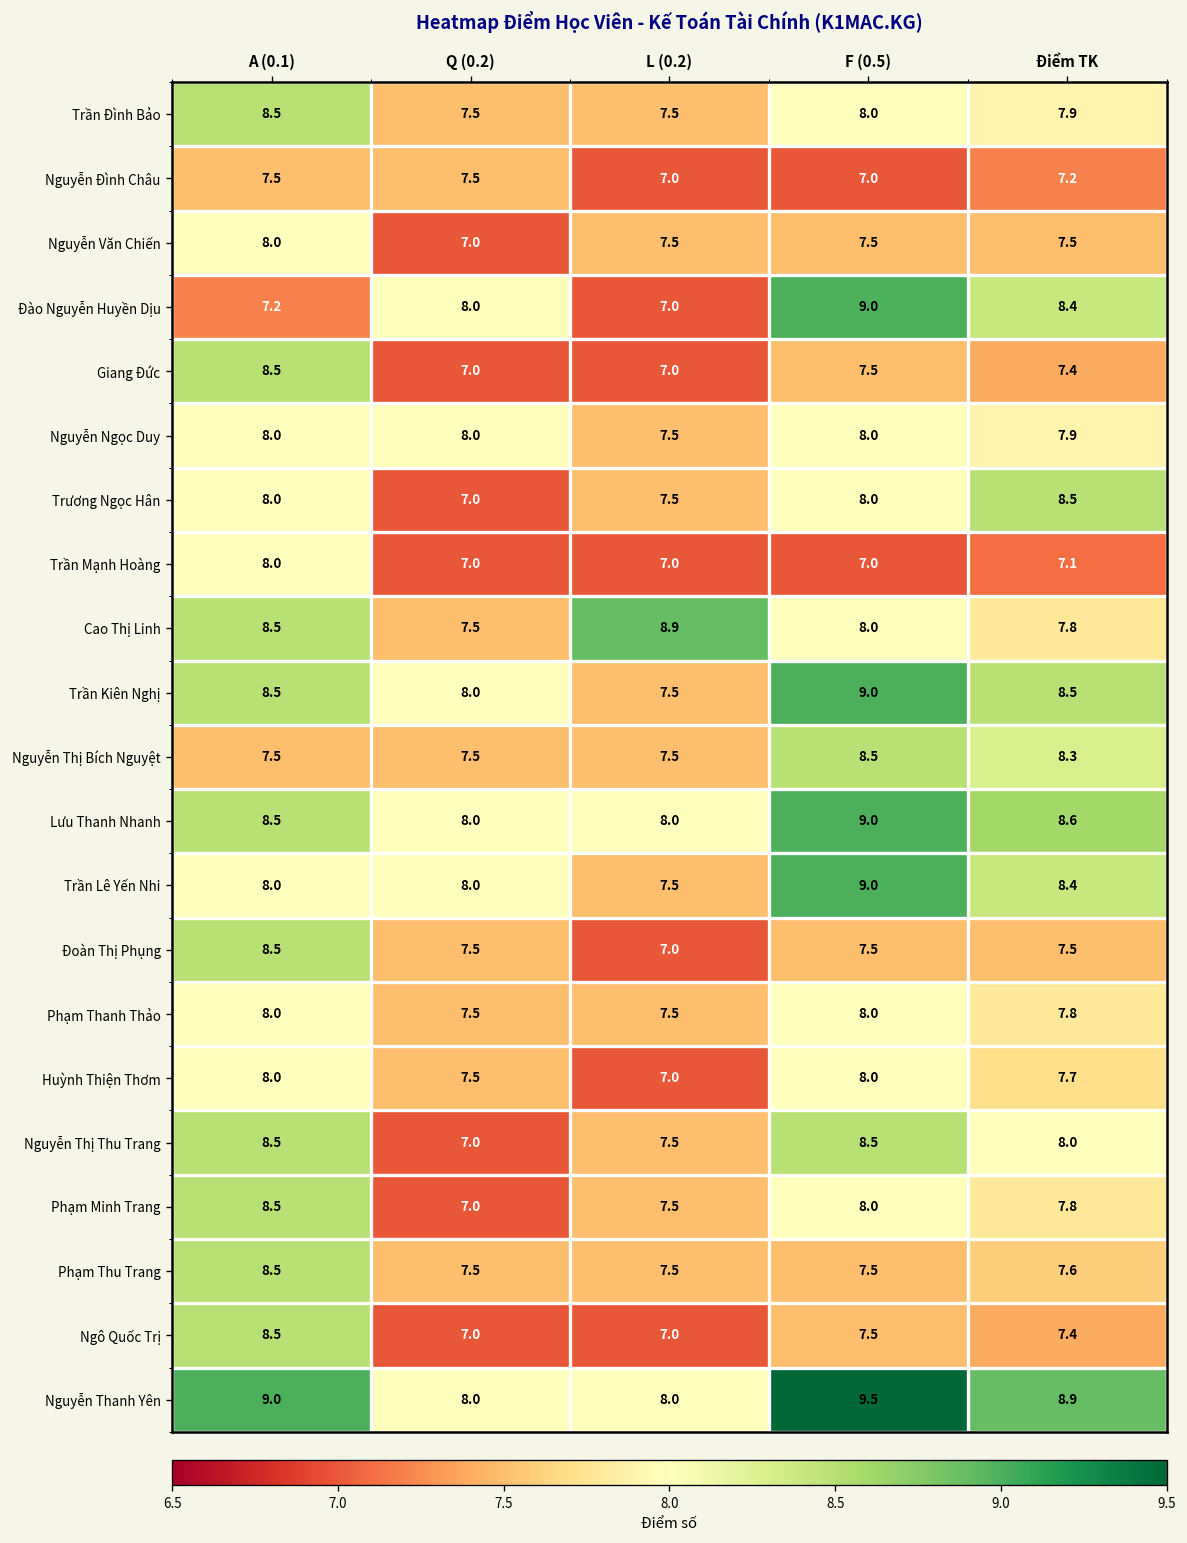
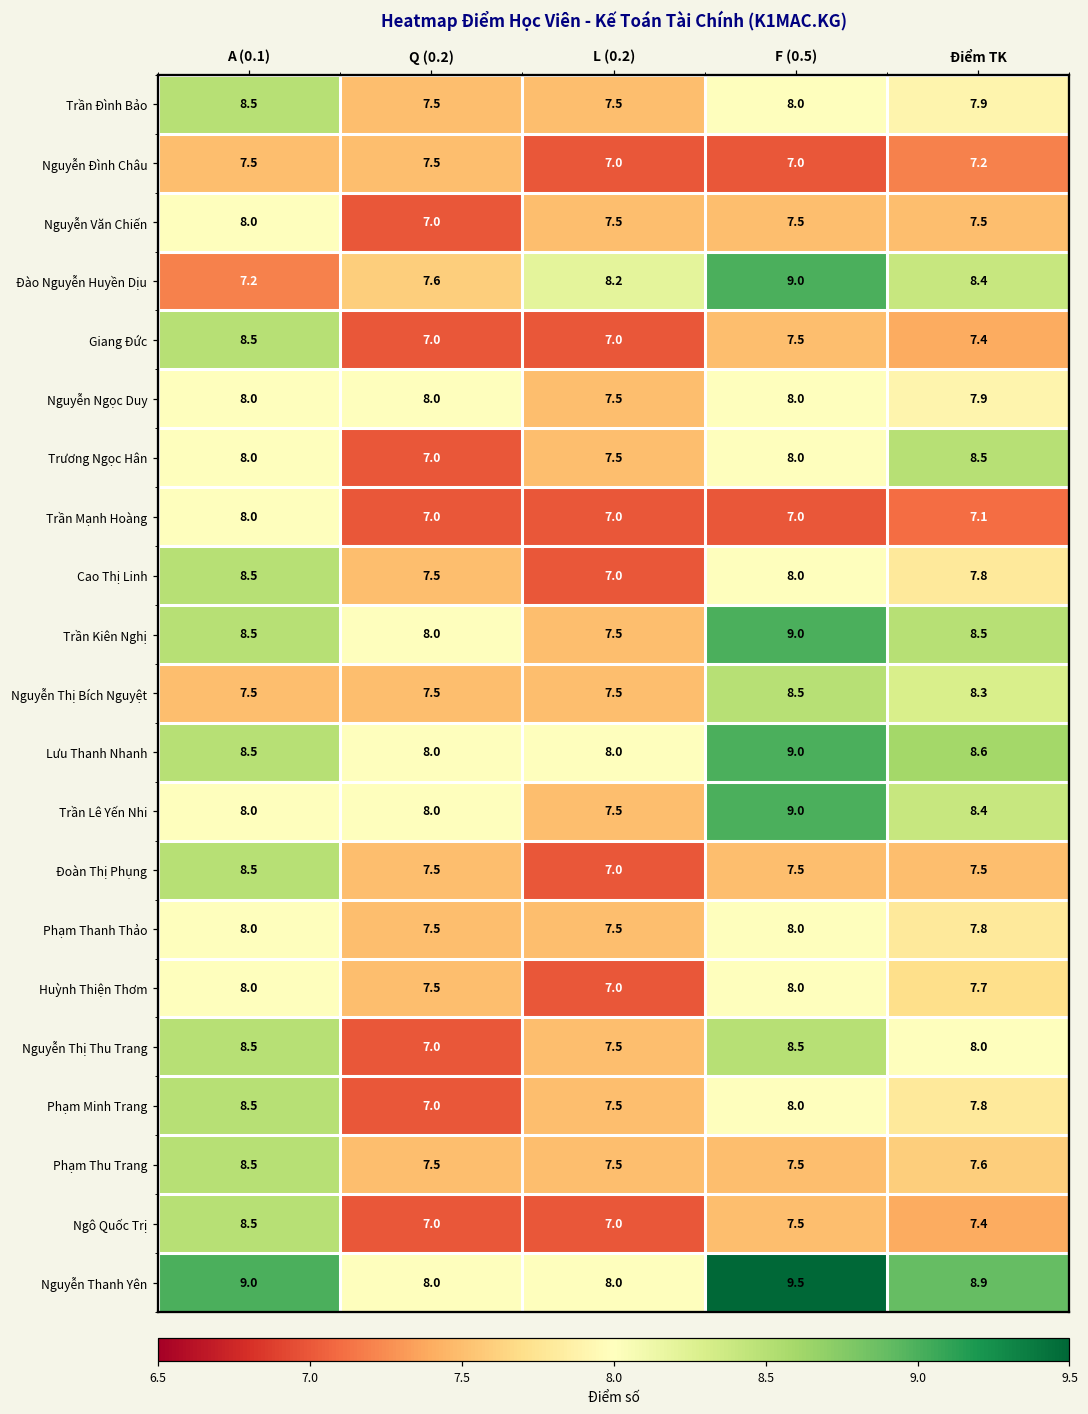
  {
    "Trần Đình Bảo": {
      "A (0.1)": 8.5,
      "Q (0.2)": 7.5,
      "L (0.2)": 7.5,
      "F (0.5)": 8.0,
      "Điểm TK": 7.9
    },
    "Nguyễn Đình Châu": {
      "A (0.1)": 7.5,
      "Q (0.2)": 7.5,
      "L (0.2)": 7.0,
      "F (0.5)": 7.0,
      "Điểm TK": 7.2
    },
    "Nguyễn Văn Chiến": {
      "A (0.1)": 8.0,
      "Q (0.2)": 7.0,
      "L (0.2)": 7.5,
      "F (0.5)": 7.5,
      "Điểm TK": 7.5
    },
    "Đào Nguyễn Huyền Dịu": {
      "A (0.1)": 7.2,
-     "Q (0.2)": 8.0,
-     "L (0.2)": 7.0,
+     "Q (0.2)": 7.6,
+     "L (0.2)": 8.2,
      "F (0.5)": 9.0,
      "Điểm TK": 8.4
    },
    "Giang Đức": {
      "A (0.1)": 8.5,
      "Q (0.2)": 7.0,
      "L (0.2)": 7.0,
      "F (0.5)": 7.5,
      "Điểm TK": 7.4
    },
    "Nguyễn Ngọc Duy": {
      "A (0.1)": 8.0,
      "Q (0.2)": 8.0,
      "L (0.2)": 7.5,
      "F (0.5)": 8.0,
      "Điểm TK": 7.9
    },
    "Trương Ngọc Hân": {
      "A (0.1)": 8.0,
      "Q (0.2)": 7.0,
      "L (0.2)": 7.5,
      "F (0.5)": 8.0,
      "Điểm TK": 8.5
    },
    "Trần Mạnh Hoàng": {
      "A (0.1)": 8.0,
      "Q (0.2)": 7.0,
      "L (0.2)": 7.0,
      "F (0.5)": 7.0,
      "Điểm TK": 7.1
    },
    "Cao Thị Linh": {
      "A (0.1)": 8.5,
      "Q (0.2)": 7.5,
-     "L (0.2)": 8.9,
+     "L (0.2)": 7.0,
      "F (0.5)": 8.0,
      "Điểm TK": 7.8
    },
    "Trần Kiên Nghị": {
      "A (0.1)": 8.5,
      "Q (0.2)": 8.0,
      "L (0.2)": 7.5,
      "F (0.5)": 9.0,
      "Điểm TK": 8.5
    },
    "Nguyễn Thị Bích Nguyệt": {
      "A (0.1)": 7.5,
      "Q (0.2)": 7.5,
      "L (0.2)": 7.5,
      "F (0.5)": 8.5,
      "Điểm TK": 8.3
    },
    "Lưu Thanh Nhanh": {
      "A (0.1)": 8.5,
      "Q (0.2)": 8.0,
      "L (0.2)": 8.0,
      "F (0.5)": 9.0,
      "Điểm TK": 8.6
    },
    "Trần Lê Yến Nhi": {
      "A (0.1)": 8.0,
      "Q (0.2)": 8.0,
      "L (0.2)": 7.5,
      "F (0.5)": 9.0,
      "Điểm TK": 8.4
    },
    "Đoàn Thị Phụng": {
      "A (0.1)": 8.5,
      "Q (0.2)": 7.5,
      "L (0.2)": 7.0,
      "F (0.5)": 7.5,
      "Điểm TK": 7.5
    },
    "Phạm Thanh Thảo": {
      "A (0.1)": 8.0,
      "Q (0.2)": 7.5,
      "L (0.2)": 7.5,
      "F (0.5)": 8.0,
      "Điểm TK": 7.8
    },
    "Huỳnh Thiện Thơm": {
      "A (0.1)": 8.0,
      "Q (0.2)": 7.5,
      "L (0.2)": 7.0,
      "F (0.5)": 8.0,
      "Điểm TK": 7.7
    },
    "Nguyễn Thị Thu Trang": {
      "A (0.1)": 8.5,
      "Q (0.2)": 7.0,
      "L (0.2)": 7.5,
      "F (0.5)": 8.5,
      "Điểm TK": 8.0
    },
    "Phạm Minh Trang": {
      "A (0.1)": 8.5,
      "Q (0.2)": 7.0,
      "L (0.2)": 7.5,
      "F (0.5)": 8.0,
      "Điểm TK": 7.8
    },
    "Phạm Thu Trang": {
      "A (0.1)": 8.5,
      "Q (0.2)": 7.5,
      "L (0.2)": 7.5,
      "F (0.5)": 7.5,
      "Điểm TK": 7.6
    },
    "Ngô Quốc Trị": {
      "A (0.1)": 8.5,
      "Q (0.2)": 7.0,
      "L (0.2)": 7.0,
      "F (0.5)": 7.5,
      "Điểm TK": 7.4
    },
    "Nguyễn Thanh Yên": {
      "A (0.1)": 9.0,
      "Q (0.2)": 8.0,
      "L (0.2)": 8.0,
      "F (0.5)": 9.5,
      "Điểm TK": 8.9
    }
  }
